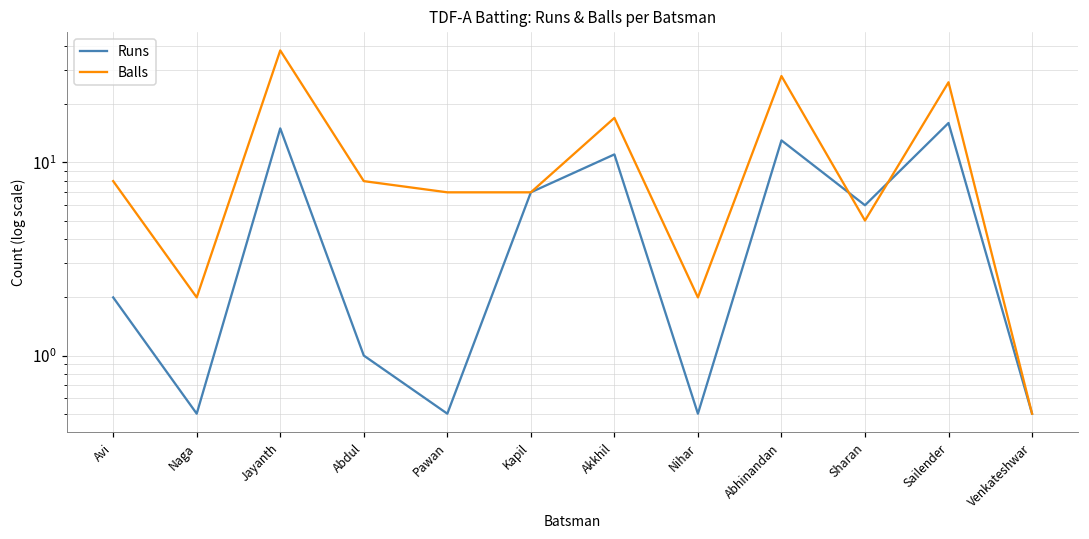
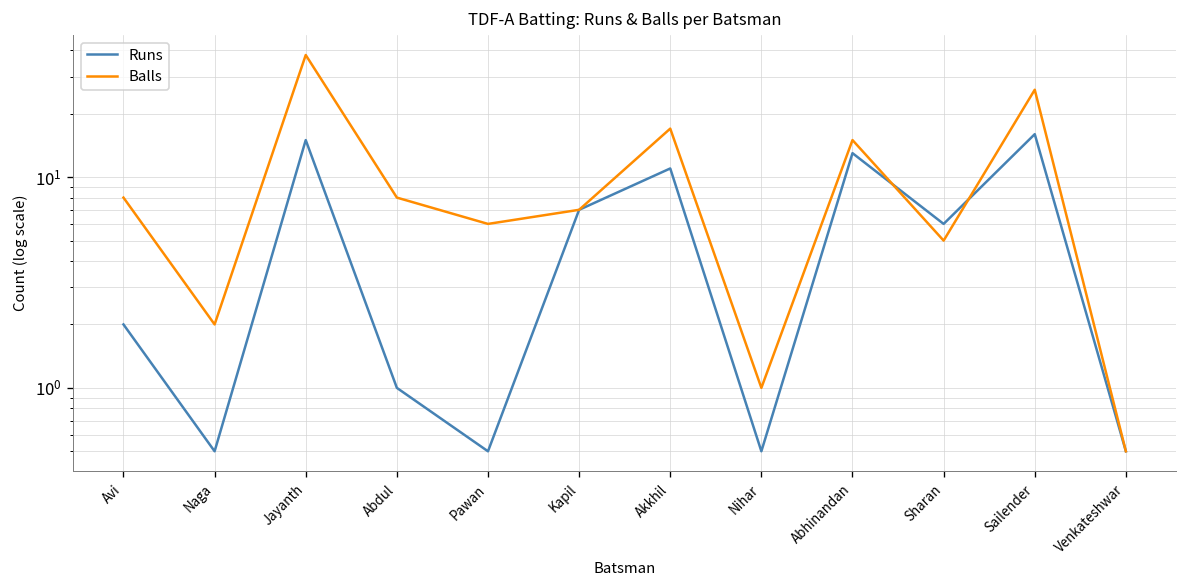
  {
    "Runs": {
      "Avi": 2,
      "Naga": 0.50,
      "Jayanth": 15,
      "Abdul": 1,
      "Pawan": 0.50,
      "Akkhil": 11,
      "Nihar": 0.50,
      "Abhinandan": 13,
      "Sharan": 6,
      "Sailender": 16
    },
    "Balls": {
      "Avi": 8,
      "Naga": 2,
      "Jayanth": 38,
      "Abdul": 8,
-     "Pawan": 7,
+     "Pawan": 6,
      "Akkhil": 17,
-     "Nihar": 2,
-     "Abhinandan": 28,
+     "Nihar": 1,
+     "Abhinandan": 15,
      "Sharan": 5,
      "Sailender": 26
    }
  }
